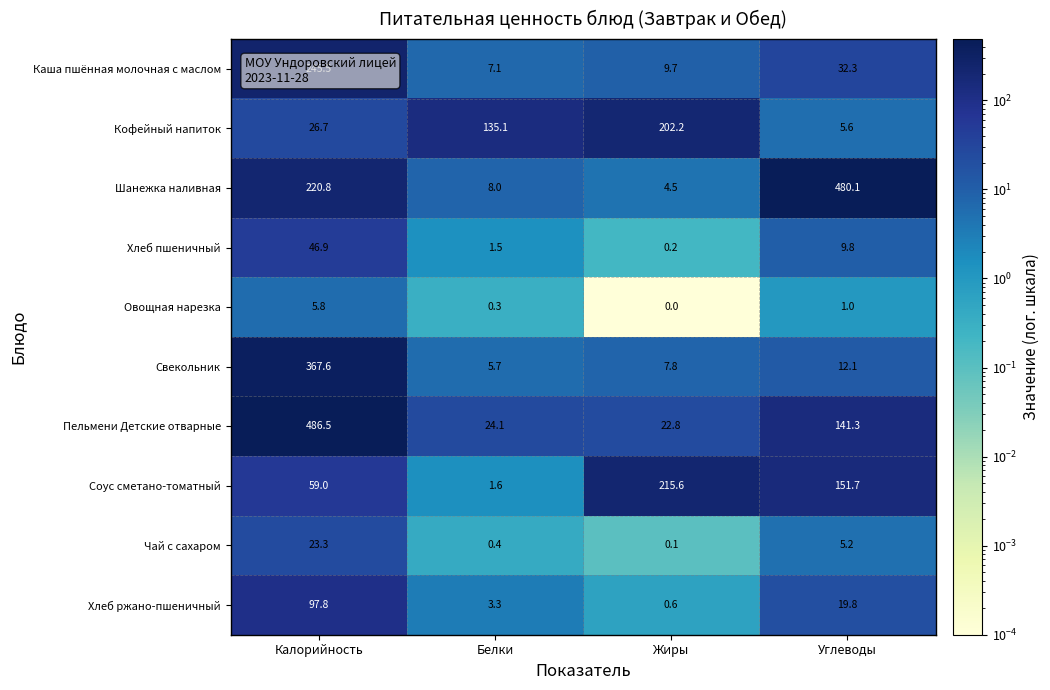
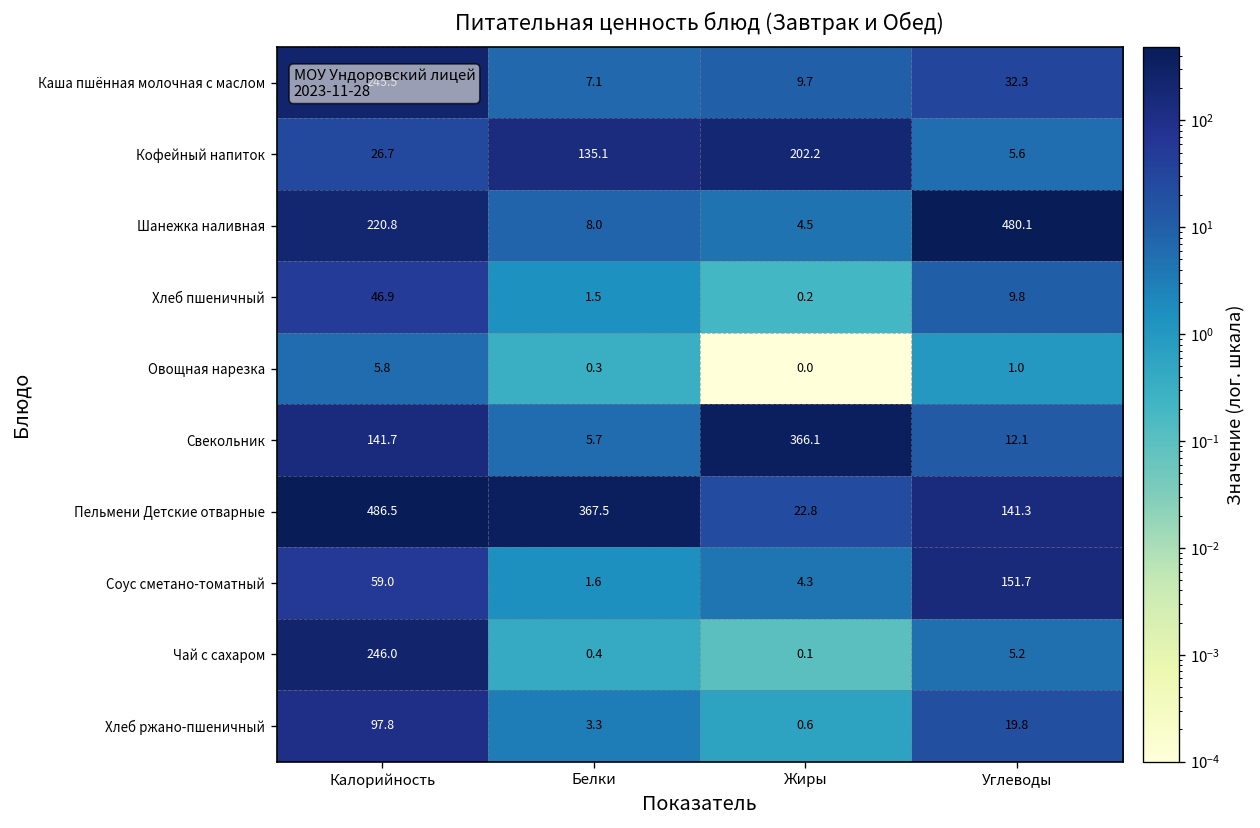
  {
    "Каша пшённая молочная с маслом": {
      "Белки": 7.1,
      "Жиры": 9.7,
      "Углеводы": 32.3
    },
    "Кофейный напиток": {
      "Калорийность": 26.7,
      "Белки": 135.1,
      "Жиры": 202.2,
      "Углеводы": 5.6
    },
    "Шанежка наливная": {
      "Калорийность": 220.8,
      "Белки": 8.0,
      "Жиры": 4.5,
      "Углеводы": 480.1
    },
    "Хлеб пшеничный": {
      "Калорийность": 46.9,
      "Белки": 1.5,
      "Жиры": 0.2,
      "Углеводы": 9.8
    },
    "Овощная нарезка": {
      "Калорийность": 5.8,
      "Белки": 0.3,
      "Жиры": 0.0,
      "Углеводы": 1.0
    },
    "Свекольник": {
-     "Калорийность": 367.6,
+     "Калорийность": 141.7,
      "Белки": 5.7,
-     "Жиры": 7.8,
+     "Жиры": 366.1,
      "Углеводы": 12.1
    },
    "Пельмени Детские отварные": {
      "Калорийность": 486.5,
-     "Белки": 24.1,
+     "Белки": 367.5,
      "Жиры": 22.8,
      "Углеводы": 141.3
    },
    "Соус сметано-томатный": {
      "Калорийность": 59.0,
      "Белки": 1.6,
-     "Жиры": 215.6,
+     "Жиры": 4.3,
      "Углеводы": 151.7
    },
    "Чай с сахаром": {
-     "Калорийность": 23.3,
+     "Калорийность": 246.0,
      "Белки": 0.4,
      "Жиры": 0.1,
      "Углеводы": 5.2
    },
    "Хлеб ржано-пшеничный": {
      "Калорийность": 97.8,
      "Белки": 3.3,
      "Жиры": 0.6,
      "Углеводы": 19.8
    }
  }
